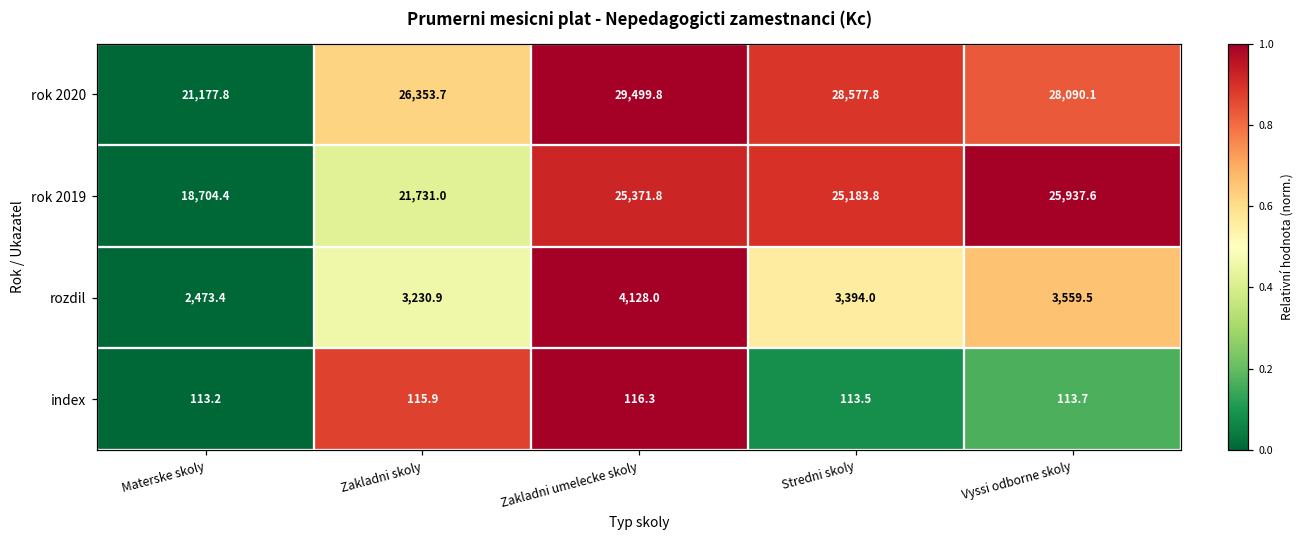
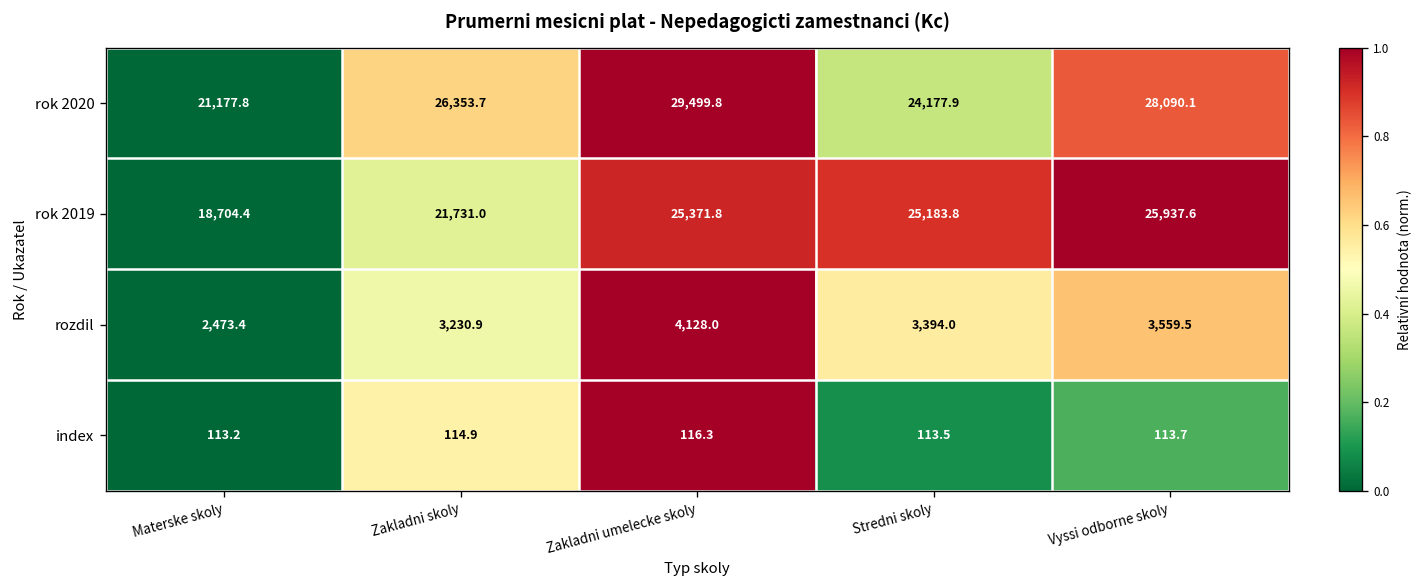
  {
    "rok 2020": {
      "Materske skoly": "21,177.8",
      "Zakladni skoly": "26,353.7",
      "Zakladni umelecke skoly": "29,499.8",
-     "Stredni skoly": "28,577.8",
+     "Stredni skoly": "24,177.9",
      "Vyssi odborne skoly": "28,090.1"
    },
    "rok 2019": {
      "Materske skoly": "18,704.4",
      "Zakladni skoly": "21,731.0",
      "Zakladni umelecke skoly": "25,371.8",
      "Stredni skoly": "25,183.8",
      "Vyssi odborne skoly": "25,937.6"
    },
    "rozdil": {
      "Materske skoly": "2,473.4",
      "Zakladni skoly": "3,230.9",
      "Zakladni umelecke skoly": "4,128.0",
      "Stredni skoly": "3,394.0",
      "Vyssi odborne skoly": "3,559.5"
    },
    "index": {
      "Materske skoly": "113.2",
-     "Zakladni skoly": "115.9",
+     "Zakladni skoly": "114.9",
      "Zakladni umelecke skoly": "116.3",
      "Stredni skoly": "113.5",
      "Vyssi odborne skoly": "113.7"
    }
  }
